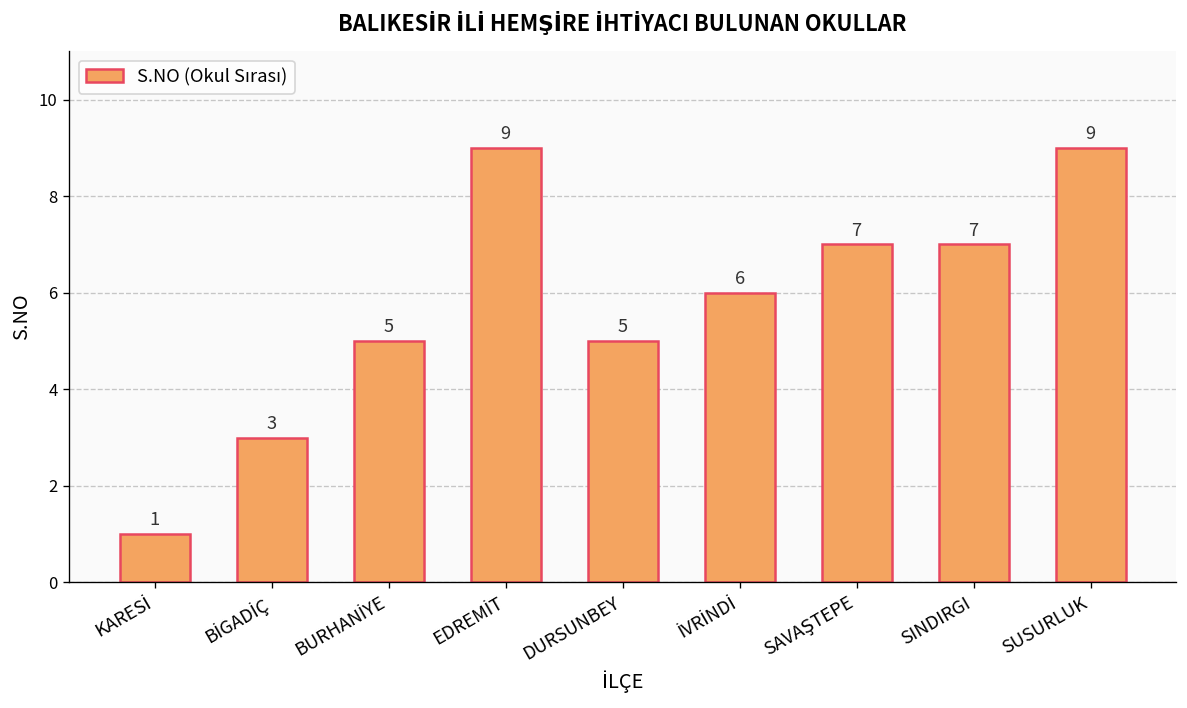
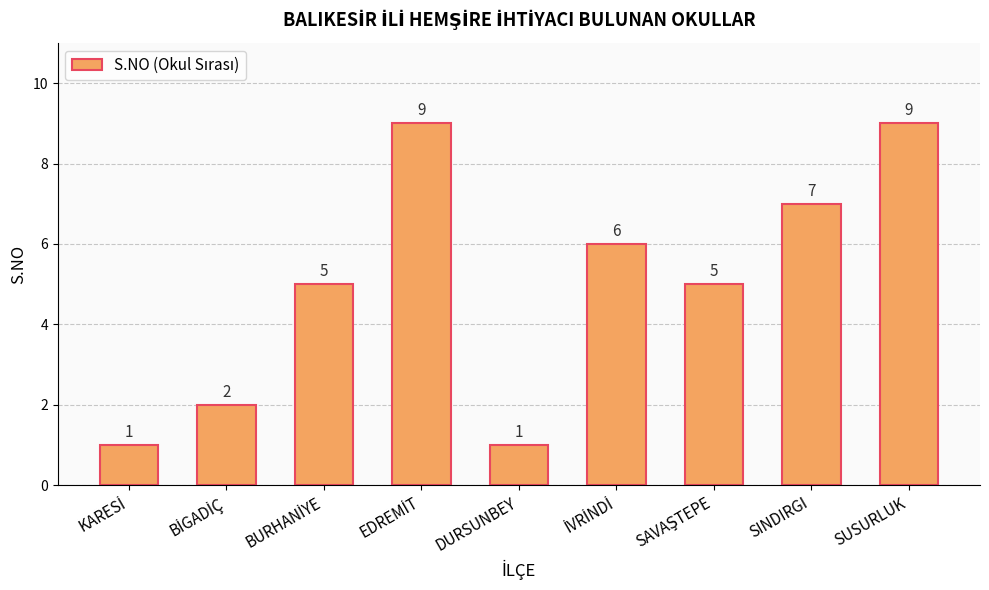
  {
    "KARESİ": 1,
-   "BİGADİÇ": 3,
+   "BİGADİÇ": 2,
    "BURHANİYE": 5,
    "EDREMİT": 9,
-   "DURSUNBEY": 5,
+   "DURSUNBEY": 1,
    "İVRİNDİ": 6,
-   "SAVAŞTEPE": 7,
+   "SAVAŞTEPE": 5,
    "SINDIRGI": 7,
    "SUSURLUK": 9
  }
